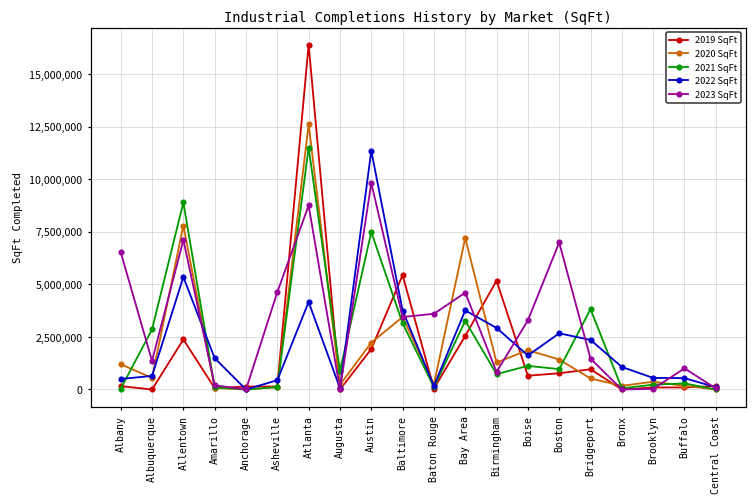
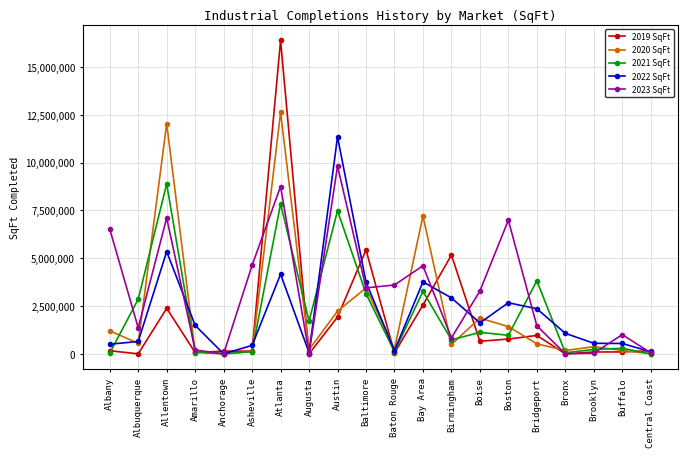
  {
    "2019 SqFt": {
      "Albuquerque": "0",
      "Allentown": "2,400,000",
      "Anchorage": "100,000",
      "Atlanta": "16,400,000",
      "Austin": "1,900,000",
      "Baltimore": "5,400,000",
      "Bay Area": "2,600,000",
      "Birmingham": "5,200,000",
      "Boise": "700,000",
      "Boston": "800,000",
      "Bridgeport": "1,000,000"
    },
    "2020 SqFt": {
      "Albany": "1,200,000",
-     "Allentown": "7,800,000",
+     "Allentown": "12,000,000",
      "Atlanta": "12,600,000",
      "Augusta": "200,000",
      "Austin": "2,200,000",
      "Bay Area": "7,200,000",
-     "Birmingham": "1,300,000",
+     "Birmingham": "500,000",
      "Boise": "1,900,000",
      "Boston": "1,400,000",
      "Bridgeport": "500,000",
      "Brooklyn": "400,000"
    },
    "2021 SqFt": {
      "Albuquerque": "2,900,000",
      "Allentown": "8,900,000",
-     "Atlanta": "11,500,000",
-     "Augusta": "900,000",
+     "Atlanta": "7,800,000",
+     "Augusta": "1,700,000",
      "Austin": "7,500,000",
      "Baltimore": "3,100,000",
      "Bay Area": "3,300,000",
      "Boise": "1,100,000",
      "Boston": "1,000,000",
      "Bridgeport": "3,800,000",
      "Brooklyn": "200,000"
    },
    "2022 SqFt": {
      "Albany": "500,000",
      "Allentown": "5,300,000",
      "Amarillo": "1,500,000",
      "Asheville": "400,000",
      "Atlanta": "4,200,000",
      "Austin": "11,300,000",
      "Baltimore": "3,800,000",
      "Bay Area": "3,800,000",
      "Birmingham": "2,900,000",
      "Boise": "1,600,000",
      "Boston": "2,700,000",
      "Bridgeport": "2,400,000",
      "Bronx": "1,100,000",
      "Brooklyn": "600,000",
      "Buffalo": "500,000"
    },
    "2023 SqFt": {
      "Albany": "6,500,000",
      "Albuquerque": "1,400,000",
      "Allentown": "7,100,000",
      "Asheville": "4,600,000",
      "Atlanta": "8,800,000",
      "Austin": "9,800,000",
      "Baton Rouge": "3,600,000",
      "Bay Area": "4,600,000",
      "Boise": "3,300,000",
      "Boston": "7,000,000",
      "Bridgeport": "1,500,000",
      "Buffalo": "1,000,000"
    }
  }
